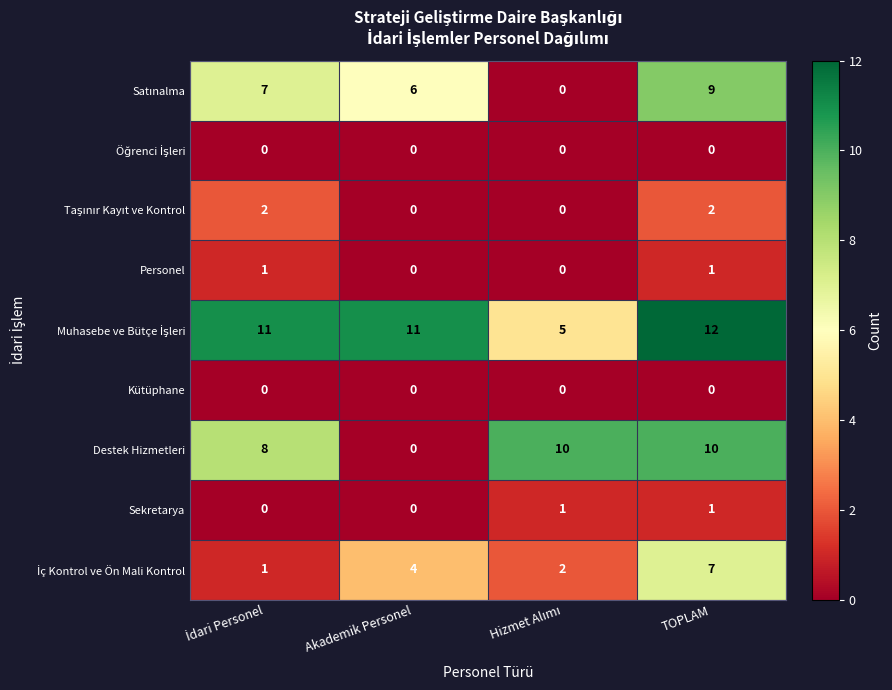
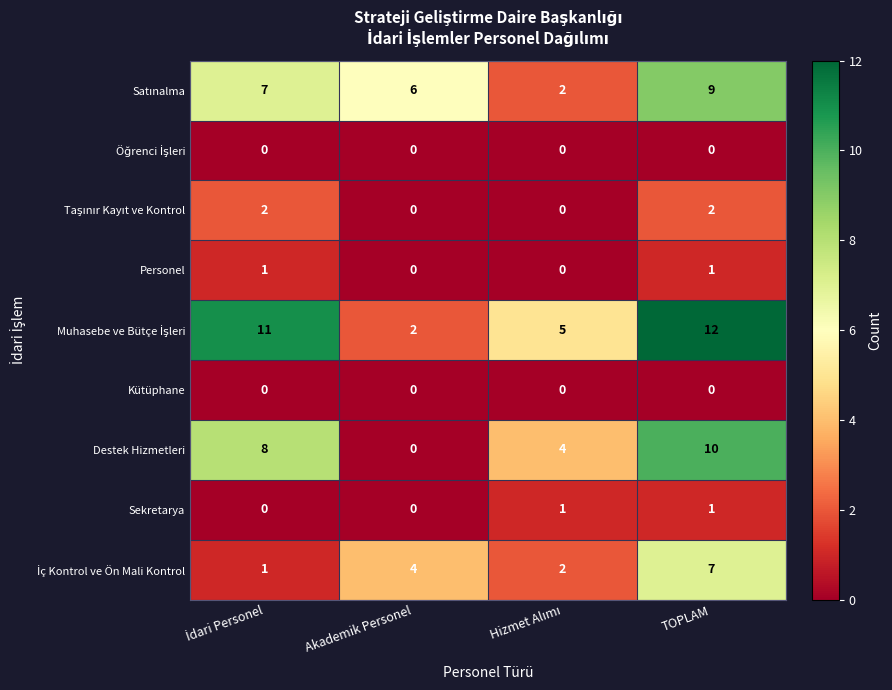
  {
    "Satınalma": {
      "İdari Personel": 7,
      "Akademik Personel": 6,
-     "Hizmet Alımı": 0,
+     "Hizmet Alımı": 2,
      "TOPLAM": 9
    },
    "Öğrenci İşleri": {
      "İdari Personel": 0,
      "Akademik Personel": 0,
      "Hizmet Alımı": 0,
      "TOPLAM": 0
    },
    "Taşınır Kayıt ve Kontrol": {
      "İdari Personel": 2,
      "Akademik Personel": 0,
      "Hizmet Alımı": 0,
      "TOPLAM": 2
    },
    "Personel": {
      "İdari Personel": 1,
      "Akademik Personel": 0,
      "Hizmet Alımı": 0,
      "TOPLAM": 1
    },
    "Muhasebe ve Bütçe İşleri": {
      "İdari Personel": 11,
-     "Akademik Personel": 11,
+     "Akademik Personel": 2,
      "Hizmet Alımı": 5,
      "TOPLAM": 12
    },
    "Kütüphane": {
      "İdari Personel": 0,
      "Akademik Personel": 0,
      "Hizmet Alımı": 0,
      "TOPLAM": 0
    },
    "Destek Hizmetleri": {
      "İdari Personel": 8,
      "Akademik Personel": 0,
-     "Hizmet Alımı": 10,
+     "Hizmet Alımı": 4,
      "TOPLAM": 10
    },
    "Sekretarya": {
      "İdari Personel": 0,
      "Akademik Personel": 0,
      "Hizmet Alımı": 1,
      "TOPLAM": 1
    },
    "İç Kontrol ve Ön Mali Kontrol": {
      "İdari Personel": 1,
      "Akademik Personel": 4,
      "Hizmet Alımı": 2,
      "TOPLAM": 7
    }
  }
